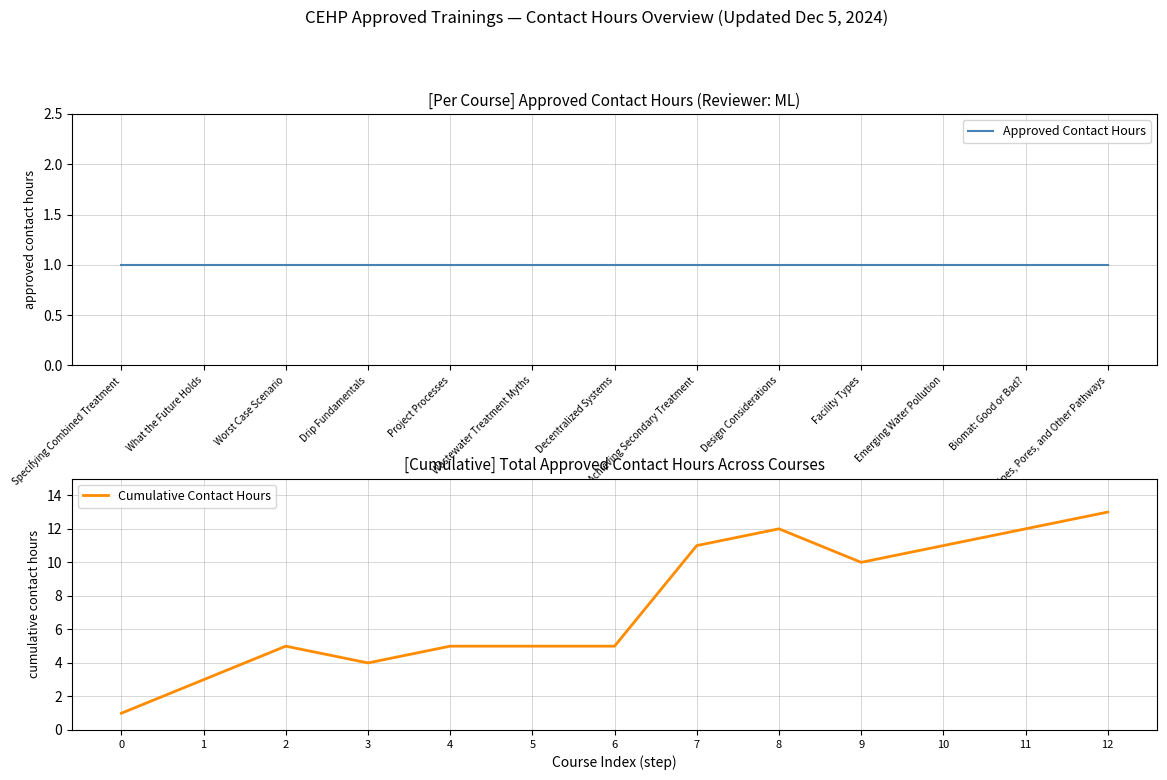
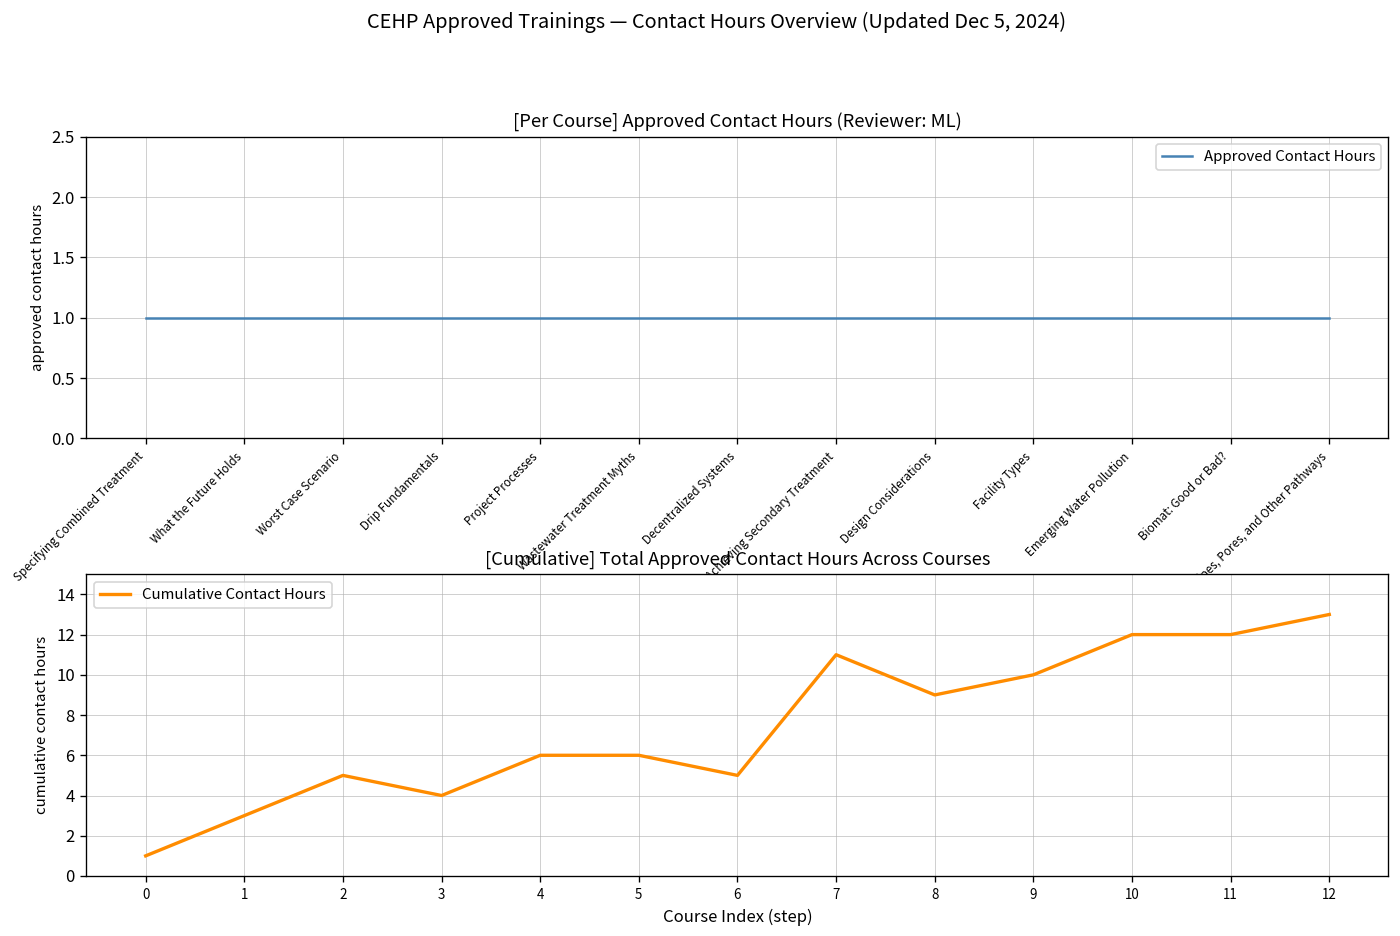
  {
    "[Per Course] Approved Contact Hours (Reviewer: ML)": {
      "Specifying Combined Treatment": 1.00,
      "What the Future Holds": 1.00,
      "Worst Case Scenario": 1.00,
      "Drip Fundamentals": 1.00,
      "Project Processes": 1.00,
      "Wastewater Treatment Myths": 1.00,
      "Decentralized Systems": 1.00,
      "Achieving Secondary Treatment": 1.00,
      "Design Considerations": 1.00,
      "Facility Types": 1.00,
      "Emerging Water Pollution": 1.00,
      "Biomat: Good or Bad?": 1.00,
      "Pipes, Pores, and Other Pathways": 1.00
    },
    "[Cumulative] Total Approved Contact Hours Across Courses": {
      "0": 1,
      "1": 3,
      "2": 5,
      "3": 4,
-     "4": 5,
-     "5": 5,
+     "4": 6,
+     "5": 6,
      "6": 5,
      "7": 11,
-     "8": 12,
+     "8": 9,
      "9": 10,
-     "10": 11,
+     "10": 12,
      "11": 12,
      "12": 13
    }
  }
